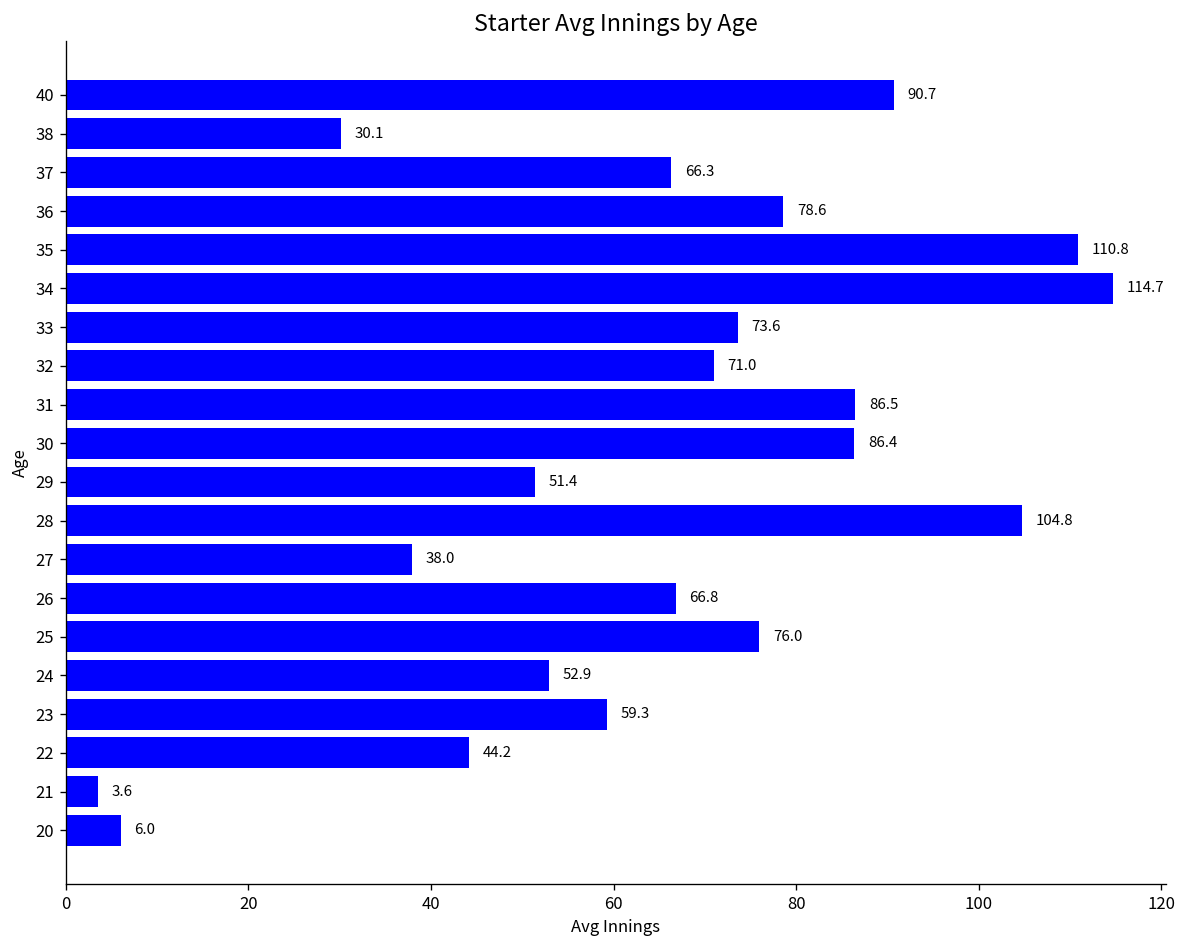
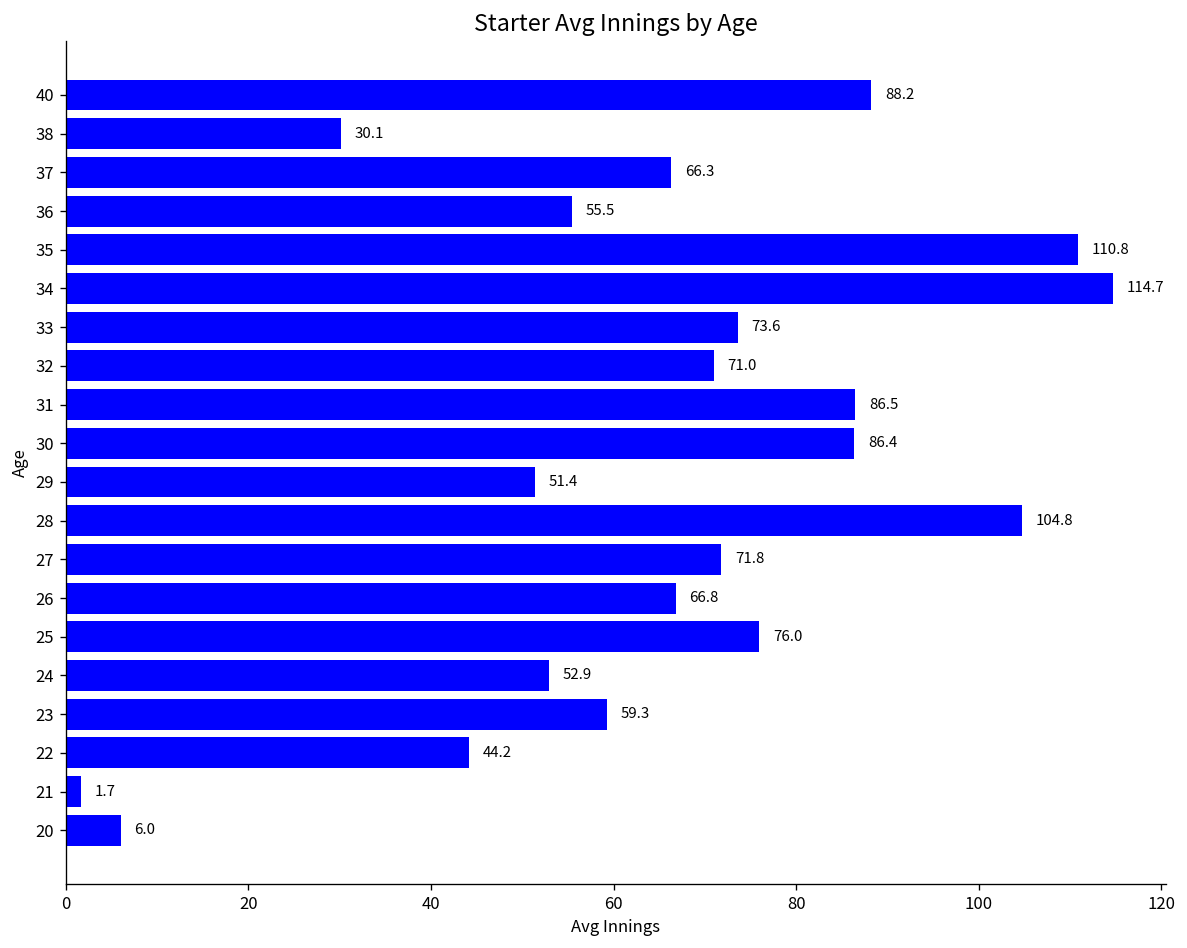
  {
-   "40": 90.7,
+   "40": 88.2,
    "38": 30.1,
    "37": 66.3,
-   "36": 78.6,
+   "36": 55.5,
    "35": 110.8,
    "34": 114.7,
    "33": 73.6,
    "32": 71.0,
    "31": 86.5,
    "30": 86.4,
    "29": 51.4,
    "28": 104.8,
-   "27": 38.0,
+   "27": 71.8,
    "26": 66.8,
    "25": 76.0,
    "24": 52.9,
    "23": 59.3,
    "22": 44.2,
-   "21": 3.6,
+   "21": 1.7,
    "20": 6.0
  }
